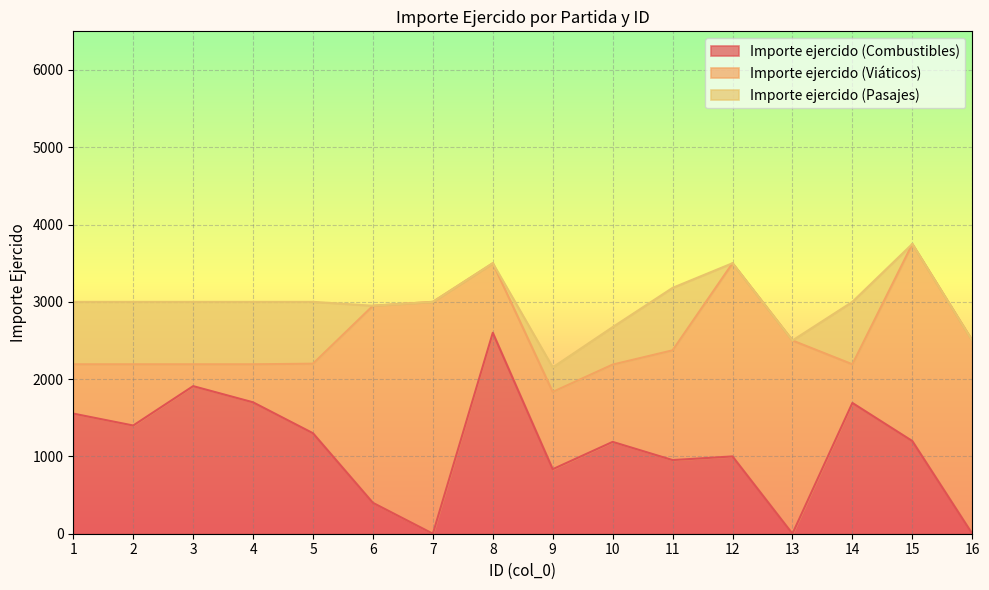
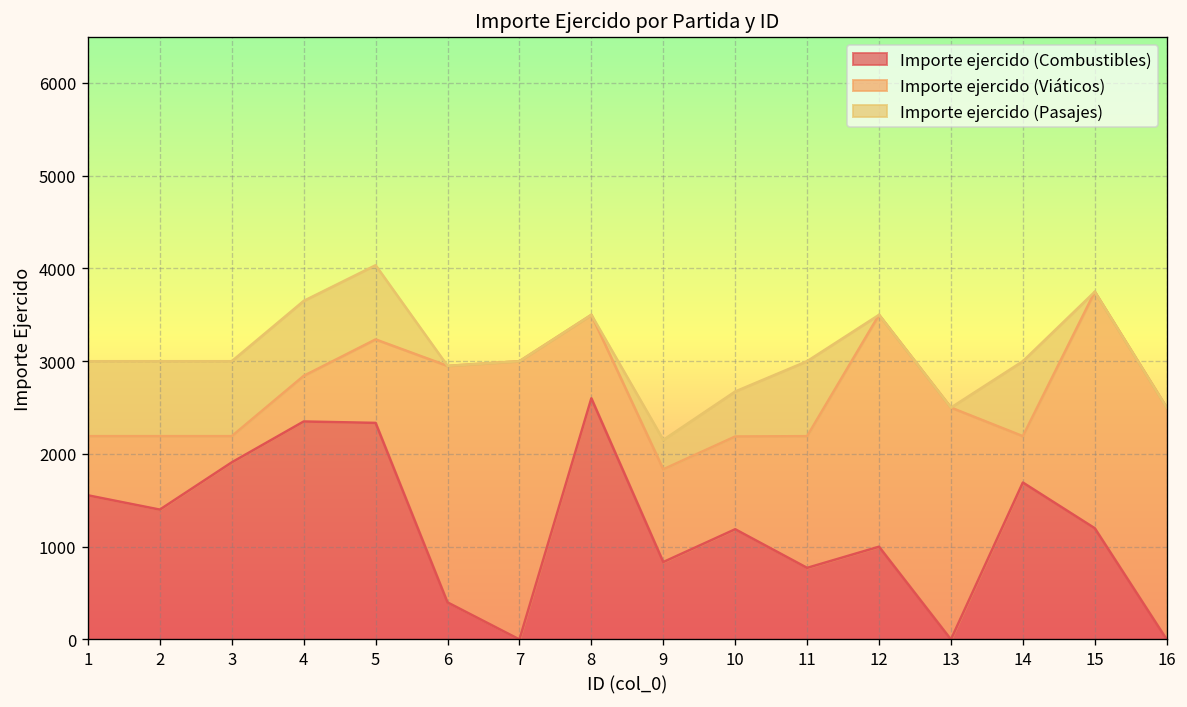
  {
    "Importe ejercido (Combustibles)": {
      "1": 1600,
      "2": 1400,
      "3": 1900,
-     "4": 1700,
-     "5": 1300,
+     "4": 2400,
+     "5": 2300,
      "6": 400,
      "7": 0,
      "8": 2600,
      "9": 800,
      "10": 1200,
-     "11": 1000,
+     "11": 800,
      "12": 1000,
      "13": 0,
      "14": 1700,
      "15": 1200,
      "16": 0
    }
  }
